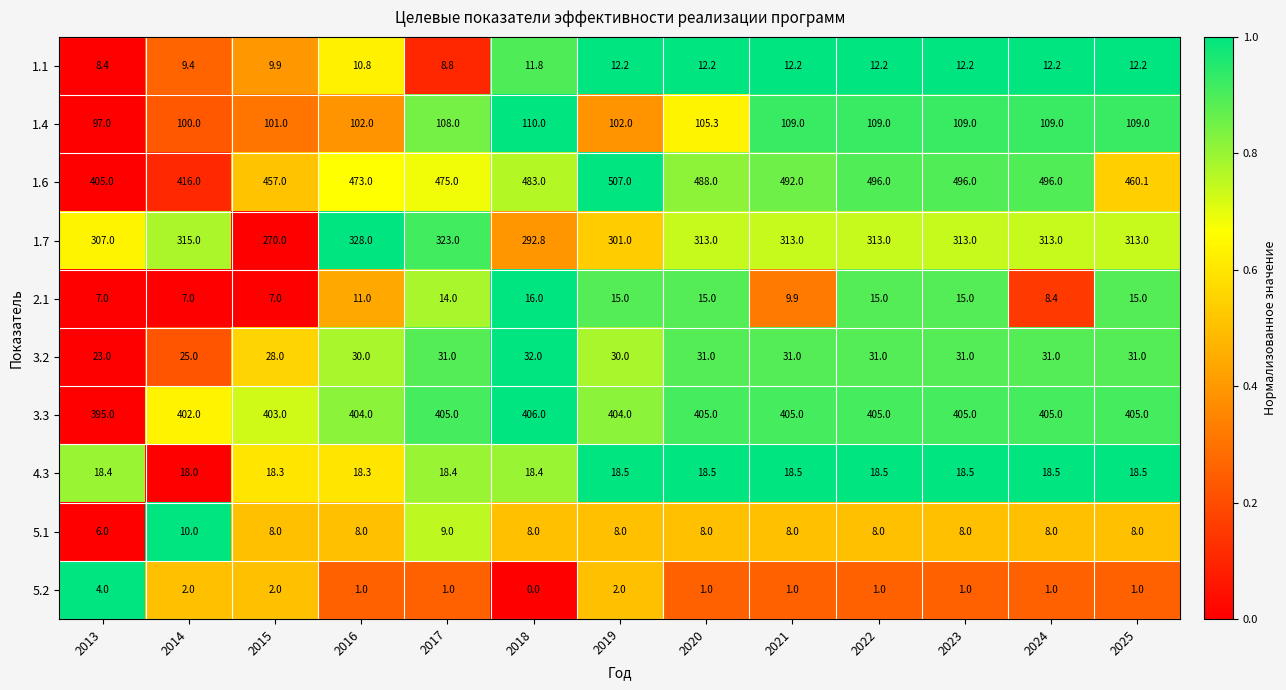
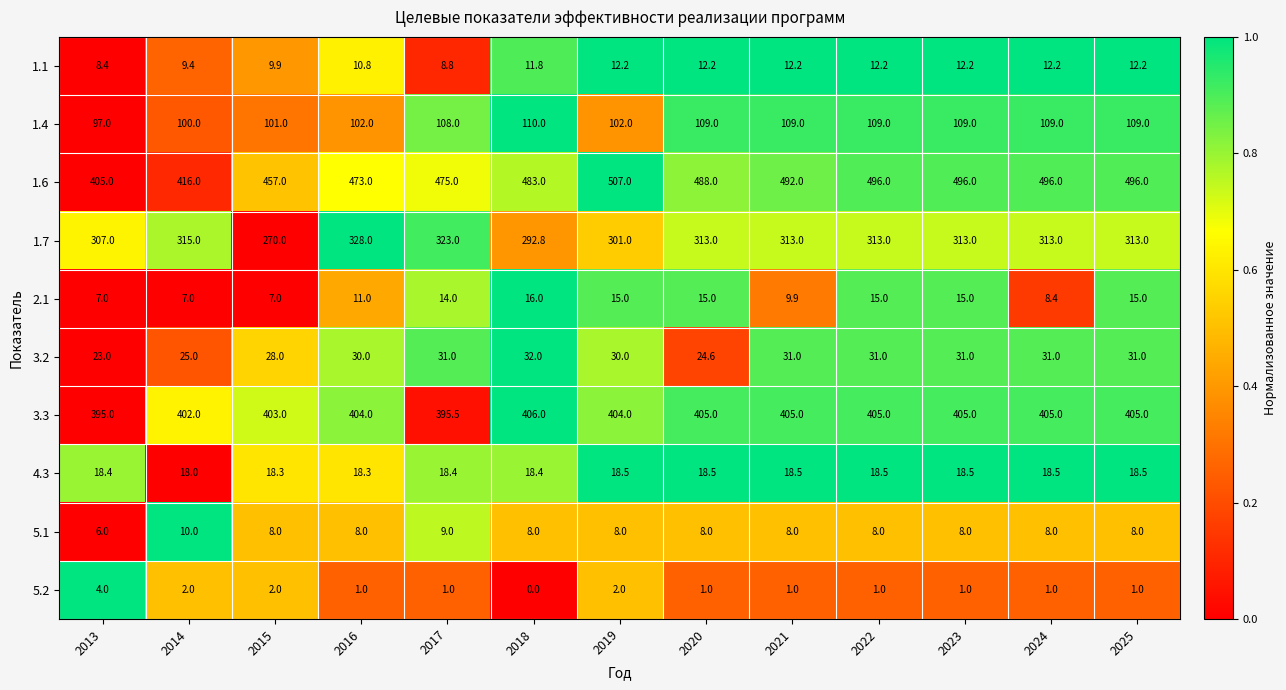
  {
    "1.1": {
      "2013": 8.4,
      "2014": 9.4,
      "2015": 9.9,
      "2016": 10.8,
      "2017": 8.8,
      "2018": 11.8,
      "2019": 12.2,
      "2020": 12.2,
      "2021": 12.2,
      "2022": 12.2,
      "2023": 12.2,
      "2024": 12.2,
      "2025": 12.2
    },
    "1.4": {
      "2013": 97.0,
      "2014": 100.0,
      "2015": 101.0,
      "2016": 102.0,
      "2017": 108.0,
      "2018": 110.0,
      "2019": 102.0,
-     "2020": 105.3,
+     "2020": 109.0,
      "2021": 109.0,
      "2022": 109.0,
      "2023": 109.0,
      "2024": 109.0,
      "2025": 109.0
    },
    "1.6": {
      "2013": 405.0,
      "2014": 416.0,
      "2015": 457.0,
      "2016": 473.0,
      "2017": 475.0,
      "2018": 483.0,
      "2019": 507.0,
      "2020": 488.0,
      "2021": 492.0,
      "2022": 496.0,
      "2023": 496.0,
      "2024": 496.0,
-     "2025": 460.1
+     "2025": 496.0
    },
    "1.7": {
      "2013": 307.0,
      "2014": 315.0,
      "2015": 270.0,
      "2016": 328.0,
      "2017": 323.0,
      "2018": 292.8,
      "2019": 301.0,
      "2020": 313.0,
      "2021": 313.0,
      "2022": 313.0,
      "2023": 313.0,
      "2024": 313.0,
      "2025": 313.0
    },
    "2.1": {
      "2013": 7.0,
      "2014": 7.0,
      "2015": 7.0,
      "2016": 11.0,
      "2017": 14.0,
      "2018": 16.0,
      "2019": 15.0,
      "2020": 15.0,
      "2021": 9.9,
      "2022": 15.0,
      "2023": 15.0,
      "2024": 8.4,
      "2025": 15.0
    },
    "3.2": {
      "2013": 23.0,
      "2014": 25.0,
      "2015": 28.0,
      "2016": 30.0,
      "2017": 31.0,
      "2018": 32.0,
      "2019": 30.0,
-     "2020": 31.0,
+     "2020": 24.6,
      "2021": 31.0,
      "2022": 31.0,
      "2023": 31.0,
      "2024": 31.0,
      "2025": 31.0
    },
    "3.3": {
      "2013": 395.0,
      "2014": 402.0,
      "2015": 403.0,
      "2016": 404.0,
-     "2017": 405.0,
+     "2017": 395.5,
      "2018": 406.0,
      "2019": 404.0,
      "2020": 405.0,
      "2021": 405.0,
      "2022": 405.0,
      "2023": 405.0,
      "2024": 405.0,
      "2025": 405.0
    },
    "4.3": {
      "2013": 18.4,
      "2014": 18.0,
      "2015": 18.3,
      "2016": 18.3,
      "2017": 18.4,
      "2018": 18.4,
      "2019": 18.5,
      "2020": 18.5,
      "2021": 18.5,
      "2022": 18.5,
      "2023": 18.5,
      "2024": 18.5,
      "2025": 18.5
    },
    "5.1": {
      "2013": 6.0,
      "2014": 10.0,
      "2015": 8.0,
      "2016": 8.0,
      "2017": 9.0,
      "2018": 8.0,
      "2019": 8.0,
      "2020": 8.0,
      "2021": 8.0,
      "2022": 8.0,
      "2023": 8.0,
      "2024": 8.0,
      "2025": 8.0
    },
    "5.2": {
      "2013": 4.0,
      "2014": 2.0,
      "2015": 2.0,
      "2016": 1.0,
      "2017": 1.0,
      "2018": 0.0,
      "2019": 2.0,
      "2020": 1.0,
      "2021": 1.0,
      "2022": 1.0,
      "2023": 1.0,
      "2024": 1.0,
      "2025": 1.0
    }
  }
